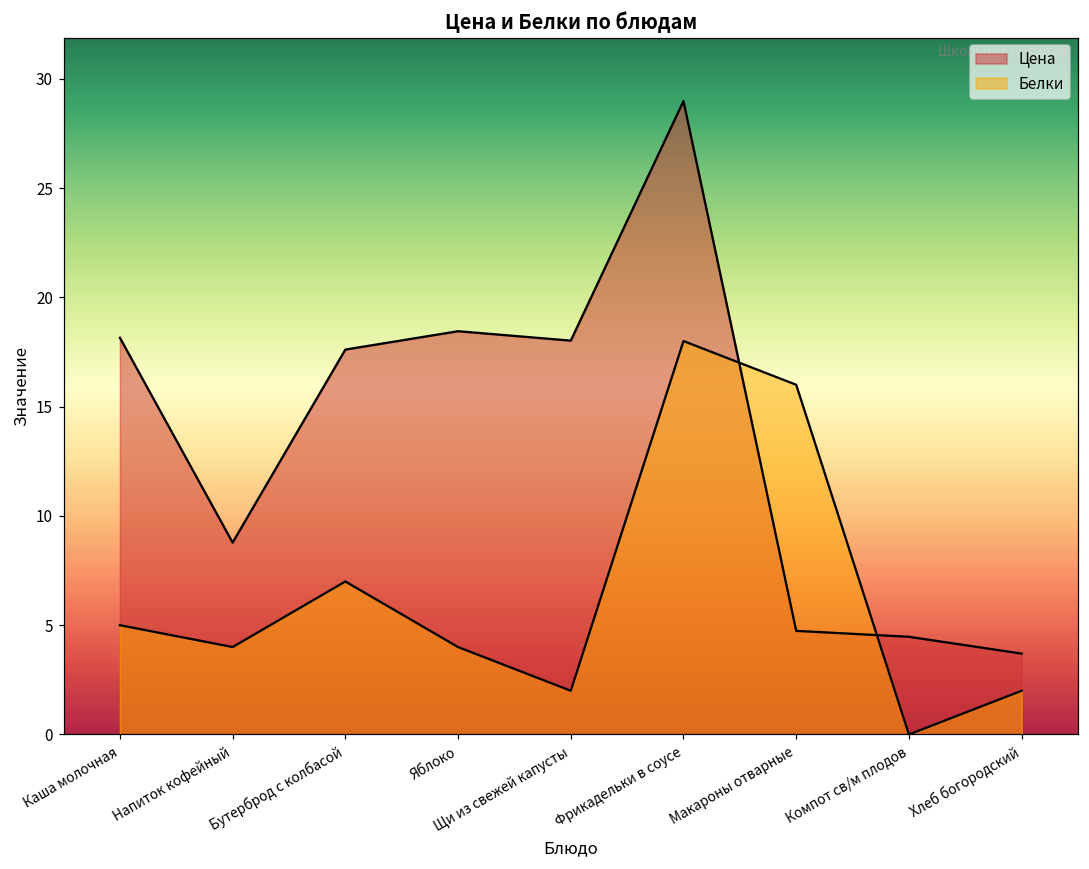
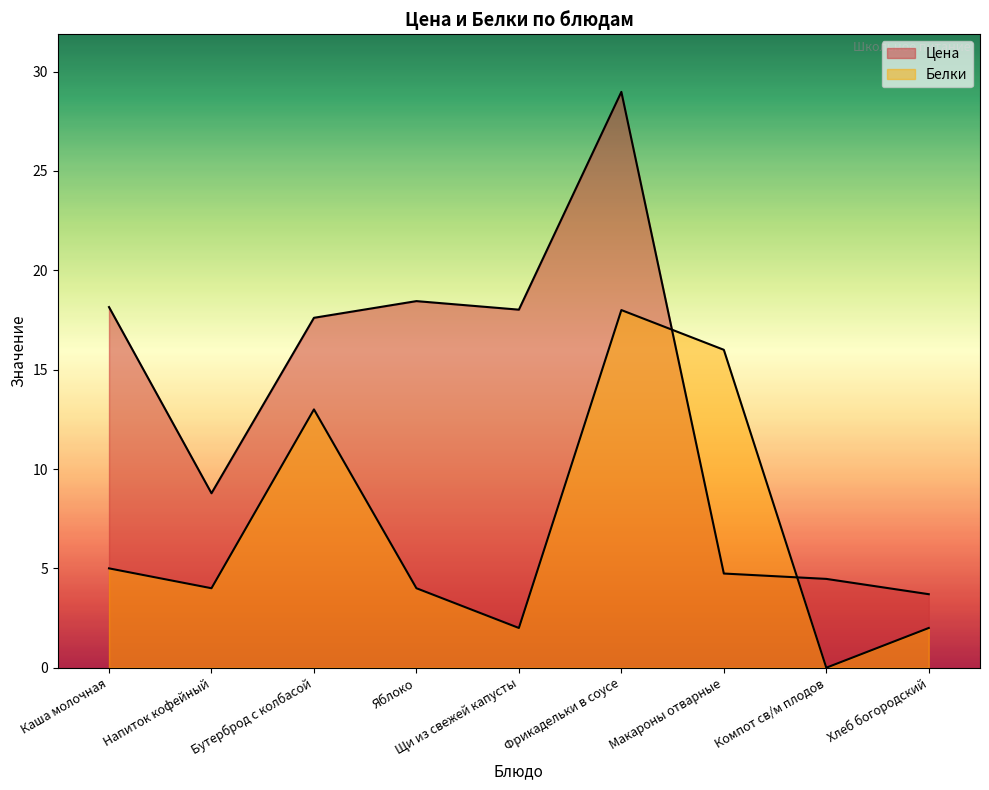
  {
    "Цена": {
      "Каша молочная": 18.2,
      "Напиток кофейный": 8.8,
      "Бутерброд с колбасой": 17.6,
      "Яблоко": 18.5,
      "Щи из свежей капусты": 18,
      "Фрикадельки в соусе": 29,
      "Макароны отварные": 4.7,
      "Компот св/м плодов": 4.5,
      "Хлеб богородский": 3.7
    },
    "Белки": {
      "Каша молочная": 5,
      "Напиток кофейный": 4,
-     "Бутерброд с колбасой": 7,
+     "Бутерброд с колбасой": 13,
      "Яблоко": 4,
      "Щи из свежей капусты": 2,
      "Фрикадельки в соусе": 18,
      "Макароны отварные": 16,
      "Компот св/м плодов": 0,
      "Хлеб богородский": 2
    }
  }
